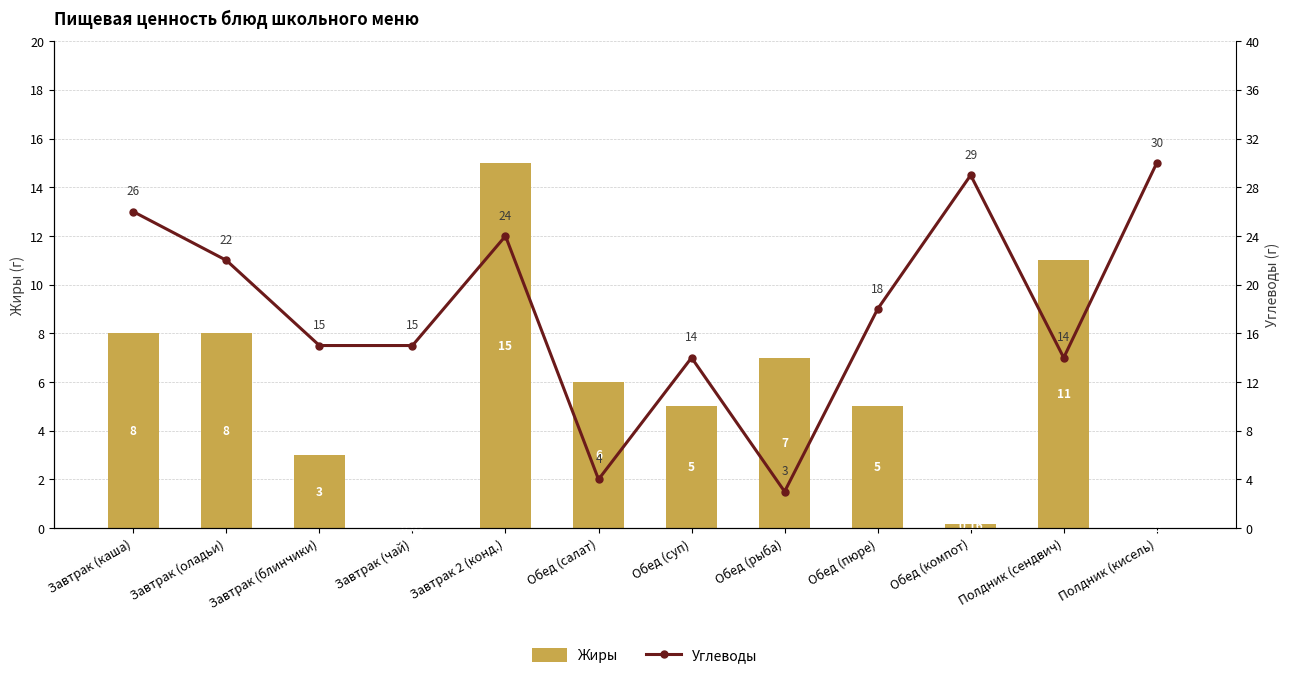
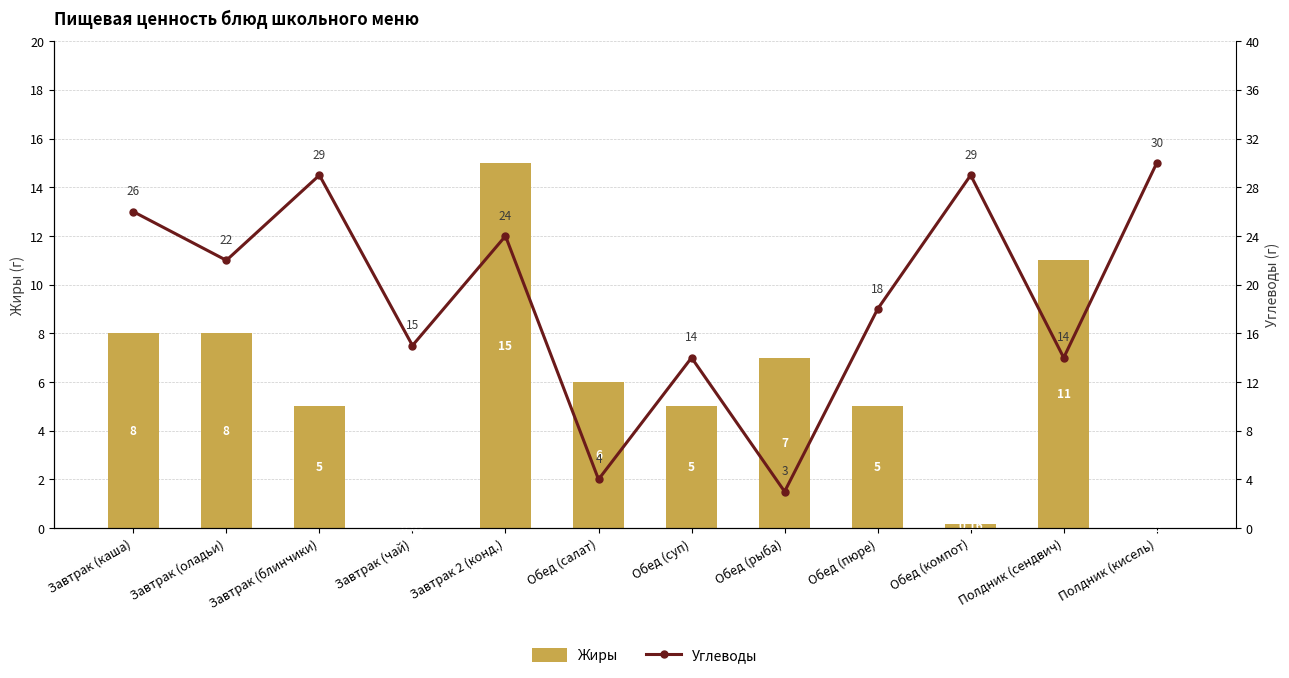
  {
    "Жиры": {
      "Завтрак (каша)": 8,
      "Завтрак (оладьи)": 8,
-     "Завтрак (блинчики)": 3,
+     "Завтрак (блинчики)": 5,
      "Завтрак 2 (конд.)": 15,
      "Обед (суп)": 5,
      "Обед (рыба)": 7,
      "Обед (пюре)": 5,
      "Полдник (сендвич)": 11
    },
    "Углеводы": {
      "Завтрак (каша)": 26,
      "Завтрак (оладьи)": 22,
-     "Завтрак (блинчики)": 15,
+     "Завтрак (блинчики)": 29,
      "Завтрак (чай)": 15,
      "Завтрак 2 (конд.)": 24,
      "Обед (суп)": 14,
      "Обед (рыба)": 3,
      "Обед (пюре)": 18,
      "Обед (компот)": 29,
      "Полдник (сендвич)": 14,
      "Полдник (кисель)": 30
    }
  }
